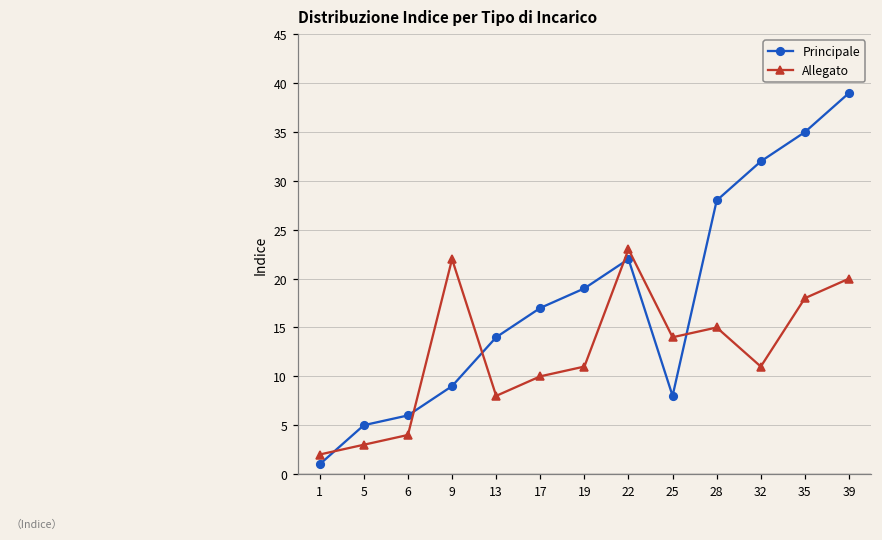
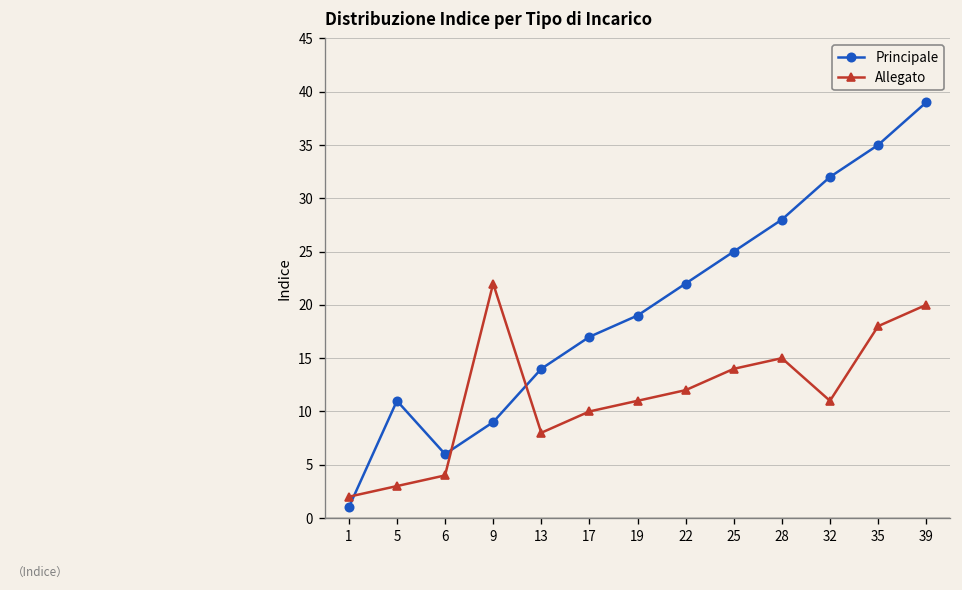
  {
    "Principale": {
      "1": 1,
-     "5": 5,
+     "5": 11,
      "6": 6,
      "9": 9,
      "13": 14,
      "17": 17,
      "19": 19,
      "22": 22,
-     "25": 8,
+     "25": 25,
      "28": 28,
      "32": 32,
      "35": 35,
      "39": 39
    },
    "Allegato": {
      "1": 2,
      "5": 3,
      "6": 4,
      "9": 22,
      "13": 8,
      "17": 10,
      "19": 11,
-     "22": 23,
+     "22": 12,
      "25": 14,
      "28": 15,
      "32": 11,
      "35": 18,
      "39": 20
    }
  }
